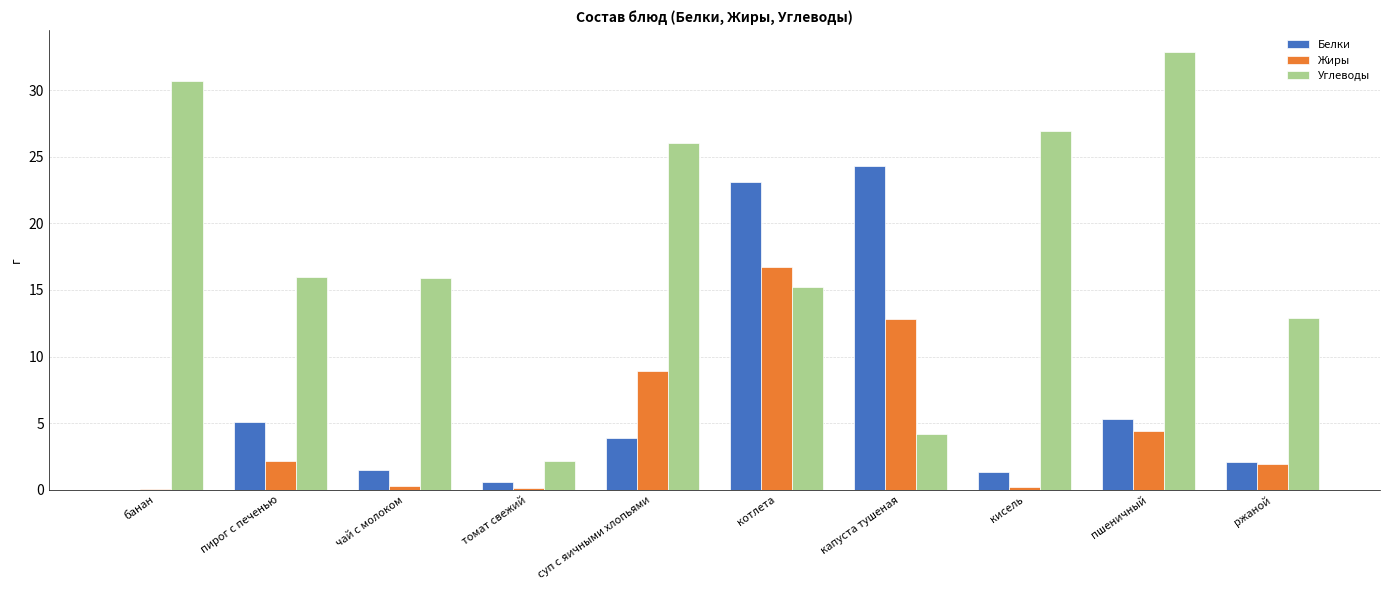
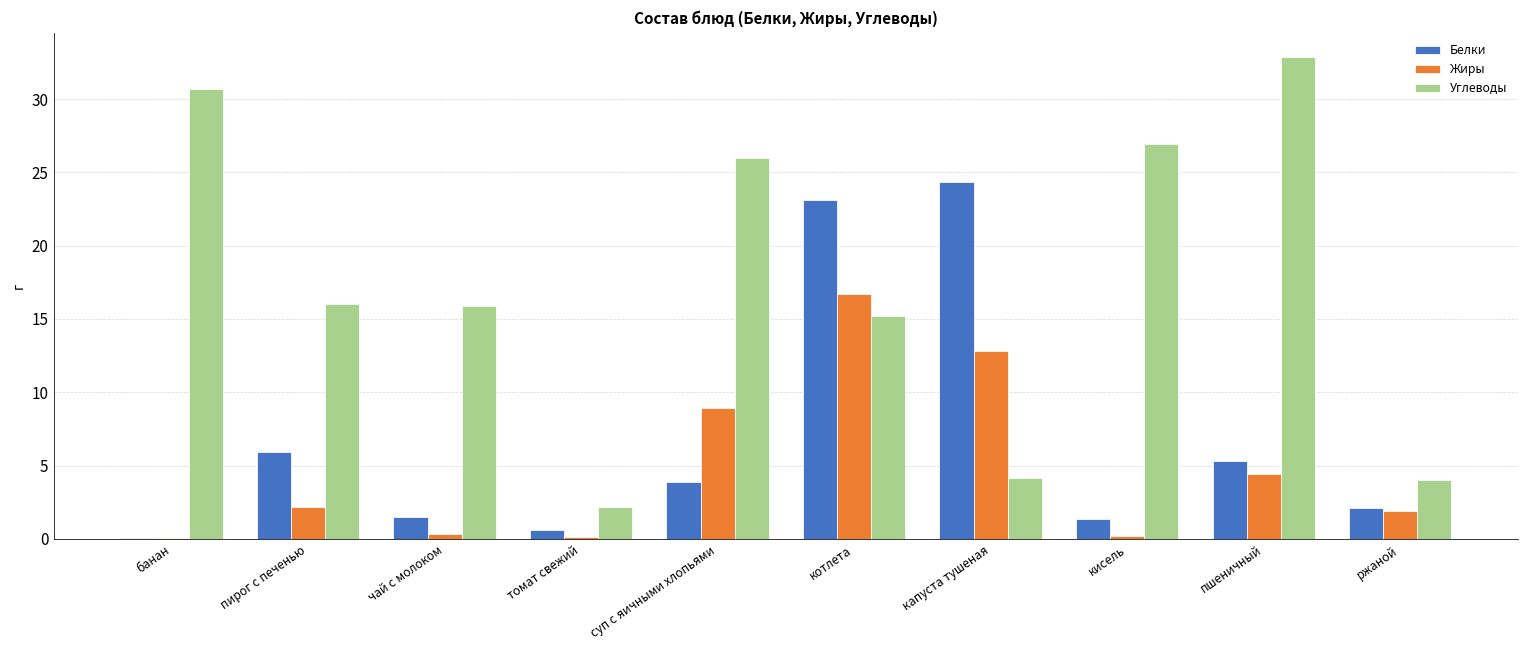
  {
    "Белки": {
-     "пирог с печенью": 5.1,
+     "пирог с печенью": 5.9,
      "чай с молоком": 1.5,
      "томат свежий": 0.6,
      "суп с яичными хлопьями": 3.9,
      "котлета": 23.1,
      "капуста тушеная": 24.3,
      "кисель": 1.4,
      "пшеничный": 5.3,
      "ржаной": 2.1
    },
    "Жиры": {
      "пирог с печенью": 2.2,
      "чай с молоком": 0.3,
      "суп с яичными хлопьями": 8.9,
      "котлета": 16.7,
      "капуста тушеная": 12.8,
      "кисель": 0.2,
      "пшеничный": 4.4,
      "ржаной": 1.9
    },
    "Углеводы": {
      "банан": 30.7,
      "пирог с печенью": 16.0,
      "чай с молоком": 15.9,
      "томат свежий": 2.2,
      "суп с яичными хлопьями": 26.0,
      "котлета": 15.2,
      "капуста тушеная": 4.2,
      "кисель": 26.9,
      "пшеничный": 32.9,
-     "ржаной": 12.9
+     "ржаной": 4.0
    }
  }
